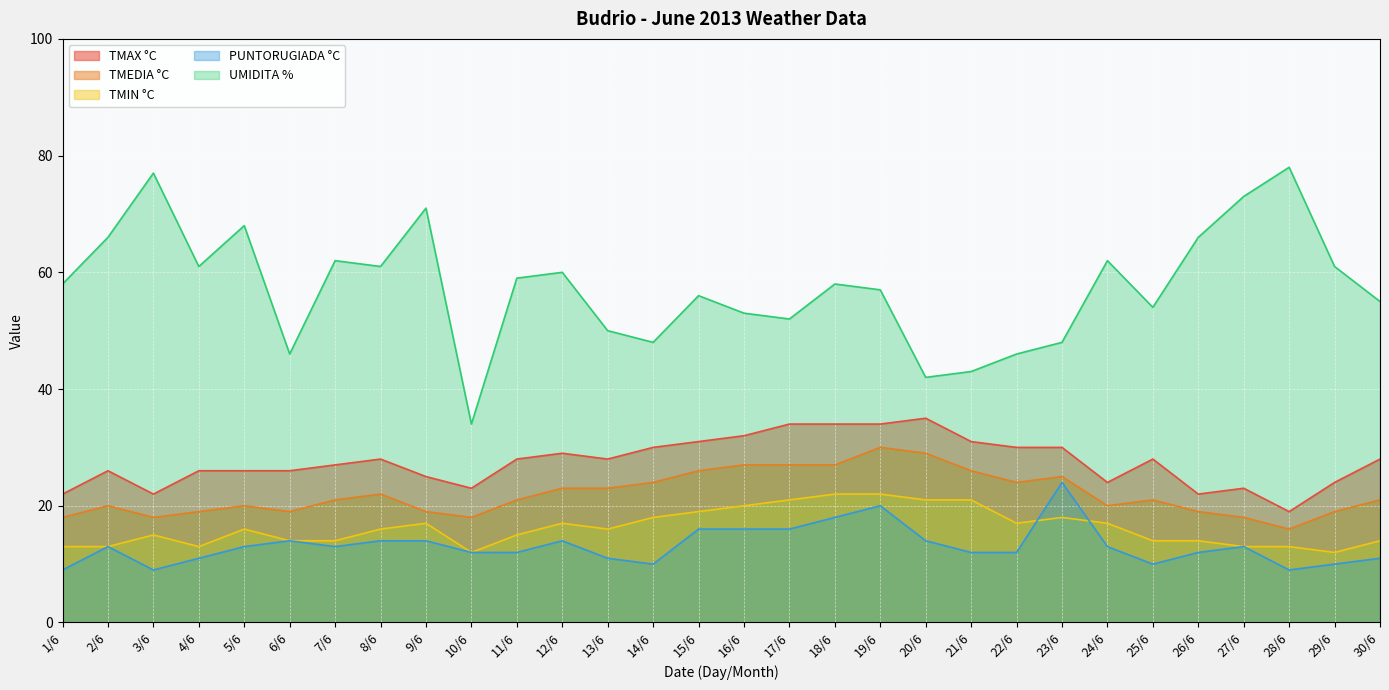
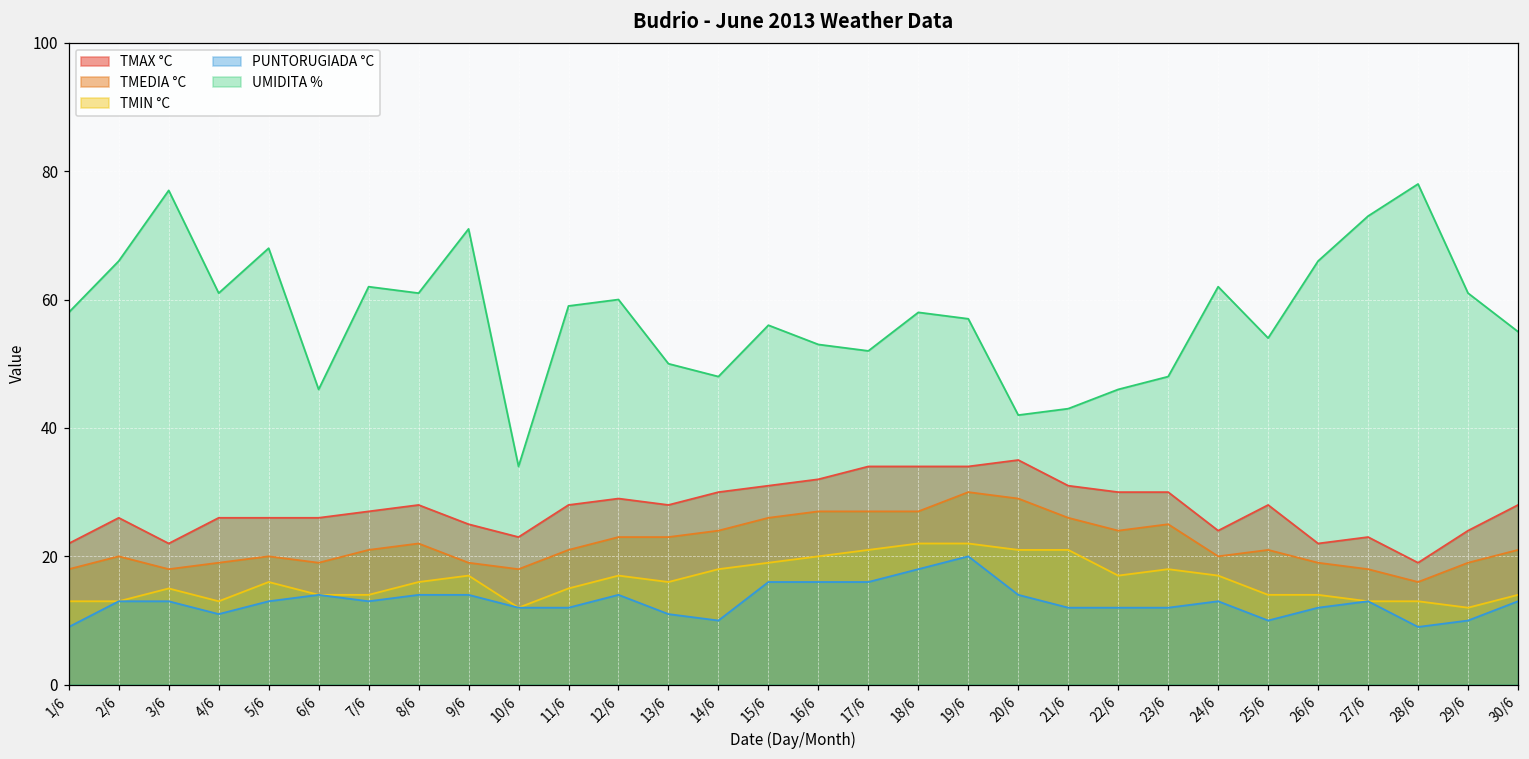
  {
    "PUNTORUGIADA °C": {
      "1/6": 9,
-     "3/6": 9,
+     "3/6": 13,
      "4/6": 11,
      "5/6": 13,
      "7/6": 13,
      "8/6": 14,
      "9/6": 14,
      "11/6": 12,
      "12/6": 14,
      "13/6": 11,
      "14/6": 10,
      "15/6": 16,
      "16/6": 16,
      "17/6": 16,
      "18/6": 18,
      "19/6": 20,
      "20/6": 14,
      "21/6": 12,
      "22/6": 12,
-     "23/6": 24,
+     "23/6": 12,
      "24/6": 13,
      "25/6": 10,
      "26/6": 12,
      "28/6": 9,
      "29/6": 10,
-     "30/6": 11
+     "30/6": 13
    },
    "UMIDITA %": {
      "1/6": 58,
      "2/6": 66,
      "3/6": 77,
      "4/6": 61,
      "5/6": 68,
      "6/6": 46,
      "7/6": 62,
      "8/6": 61,
      "9/6": 71,
      "10/6": 34,
      "11/6": 59,
      "12/6": 60,
      "13/6": 50,
      "14/6": 48,
      "15/6": 56,
      "16/6": 53,
      "17/6": 52,
      "18/6": 58,
      "19/6": 57,
      "20/6": 42,
      "21/6": 43,
      "22/6": 46,
      "23/6": 48,
      "24/6": 62,
      "25/6": 54,
      "26/6": 66,
      "27/6": 73,
      "28/6": 78,
      "29/6": 61,
      "30/6": 55
    }
  }
